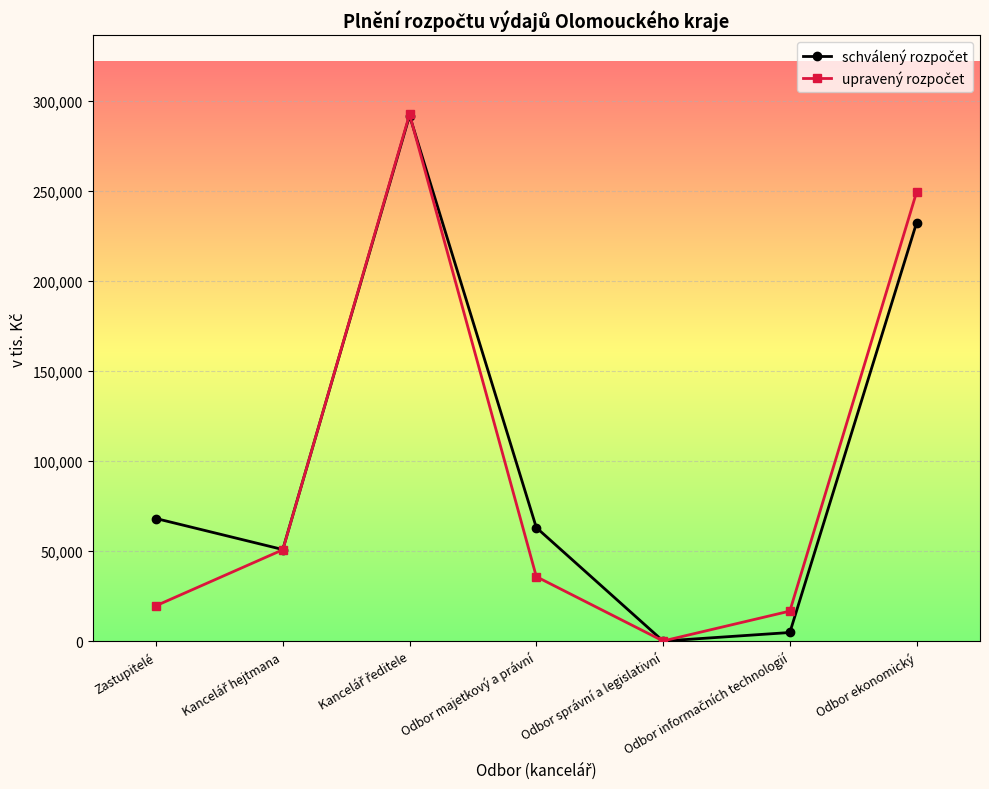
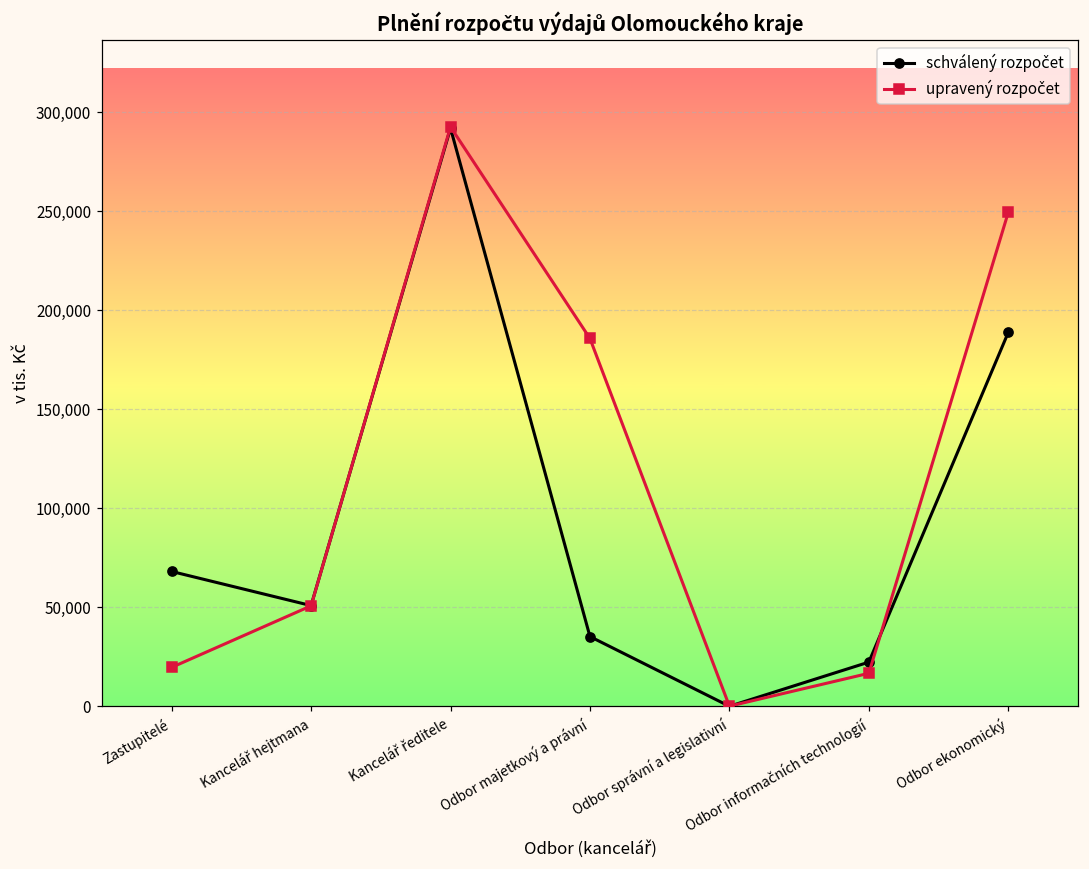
  {
    "schválený rozpočet": {
      "Zastupitelé": "68,000",
-     "Odbor majetkový a právní": "63,000",
-     "Odbor informačních technologií": "5,000",
-     "Odbor ekonomický": "232,000"
+     "Odbor majetkový a právní": "35,000",
+     "Odbor informačních technologií": "22,000",
+     "Odbor ekonomický": "189,000"
    },
    "upravený rozpočet": {
      "Zastupitelé": "20,000",
-     "Odbor majetkový a právní": "36,000",
+     "Odbor majetkový a právní": "186,000",
      "Odbor informačních technologií": "17,000",
      "Odbor ekonomický": "249,000"
    }
  }
